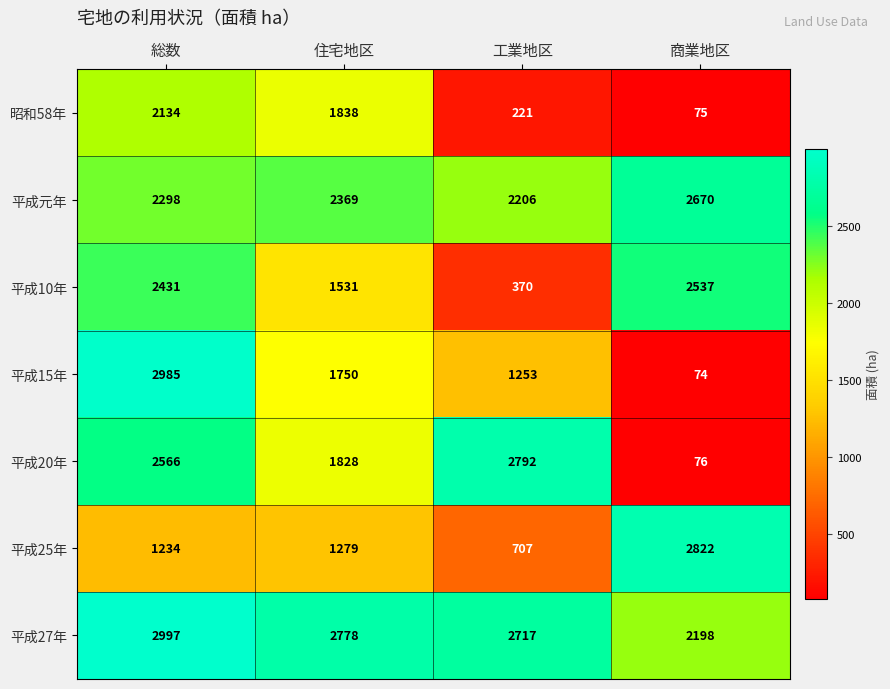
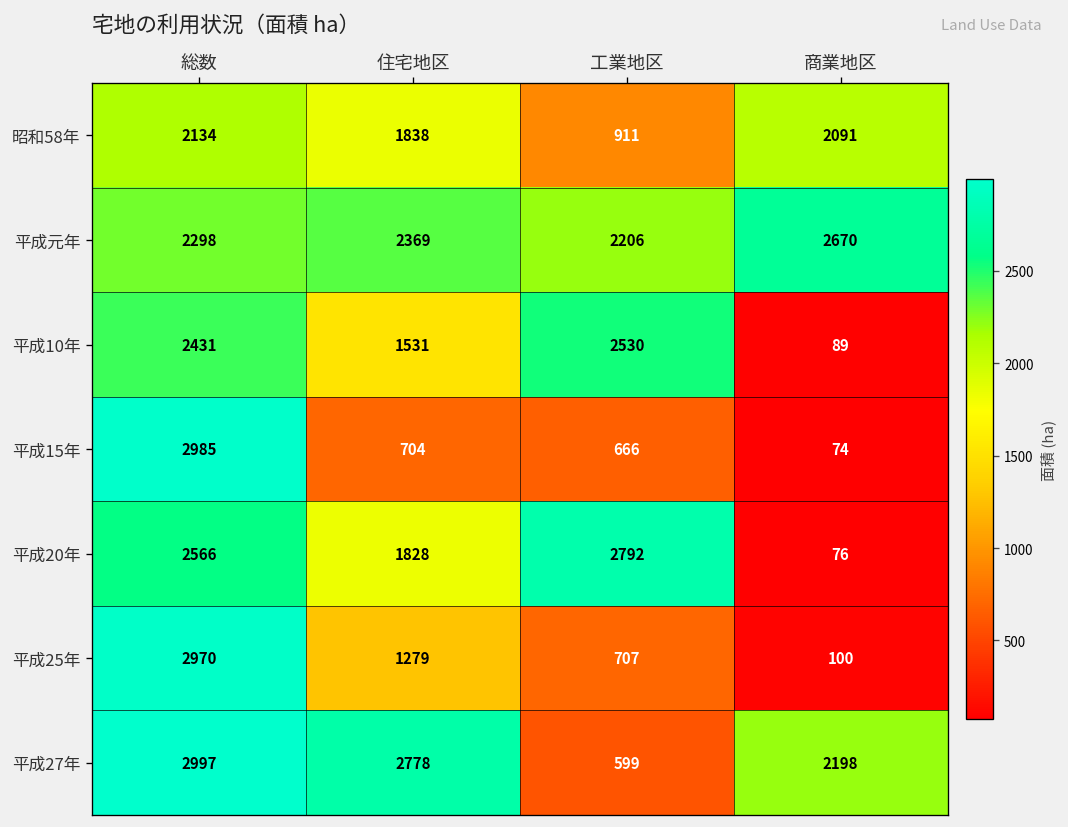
  {
    "昭和58年": {
      "総数": 2134,
      "住宅地区": 1838,
-     "工業地区": 221,
-     "商業地区": 75
+     "工業地区": 911,
+     "商業地区": 2091
    },
    "平成元年": {
      "総数": 2298,
      "住宅地区": 2369,
      "工業地区": 2206,
      "商業地区": 2670
    },
    "平成10年": {
      "総数": 2431,
      "住宅地区": 1531,
-     "工業地区": 370,
-     "商業地区": 2537
+     "工業地区": 2530,
+     "商業地区": 89
    },
    "平成15年": {
      "総数": 2985,
-     "住宅地区": 1750,
-     "工業地区": 1253,
+     "住宅地区": 704,
+     "工業地区": 666,
      "商業地区": 74
    },
    "平成20年": {
      "総数": 2566,
      "住宅地区": 1828,
      "工業地区": 2792,
      "商業地区": 76
    },
    "平成25年": {
-     "総数": 1234,
+     "総数": 2970,
      "住宅地区": 1279,
      "工業地区": 707,
-     "商業地区": 2822
+     "商業地区": 100
    },
    "平成27年": {
      "総数": 2997,
      "住宅地区": 2778,
-     "工業地区": 2717,
+     "工業地区": 599,
      "商業地区": 2198
    }
  }
